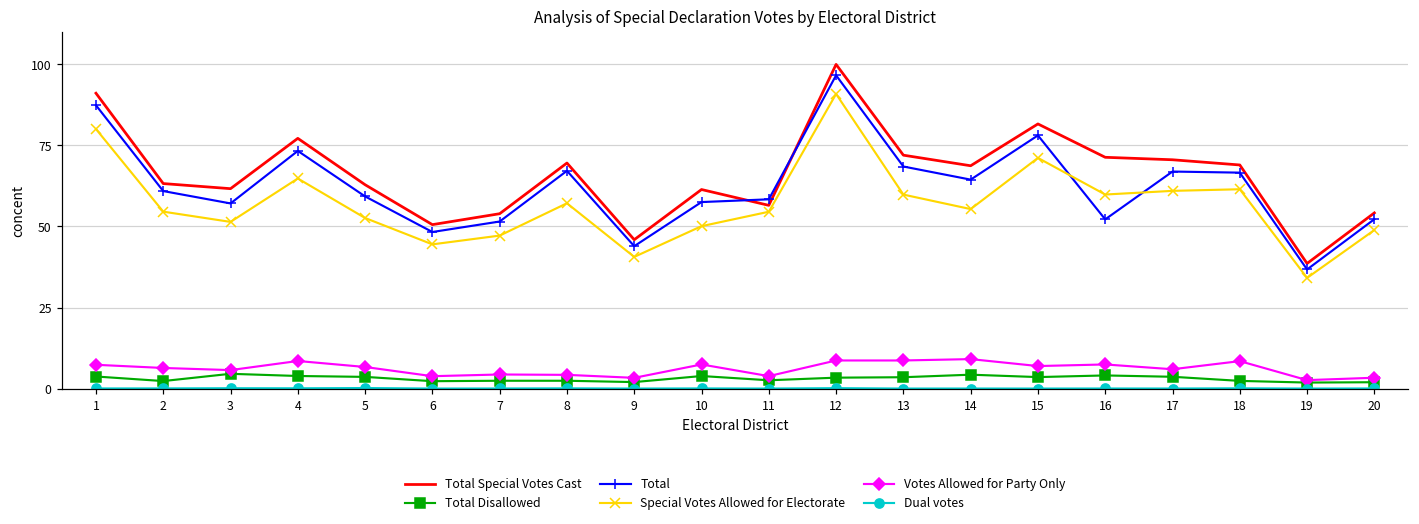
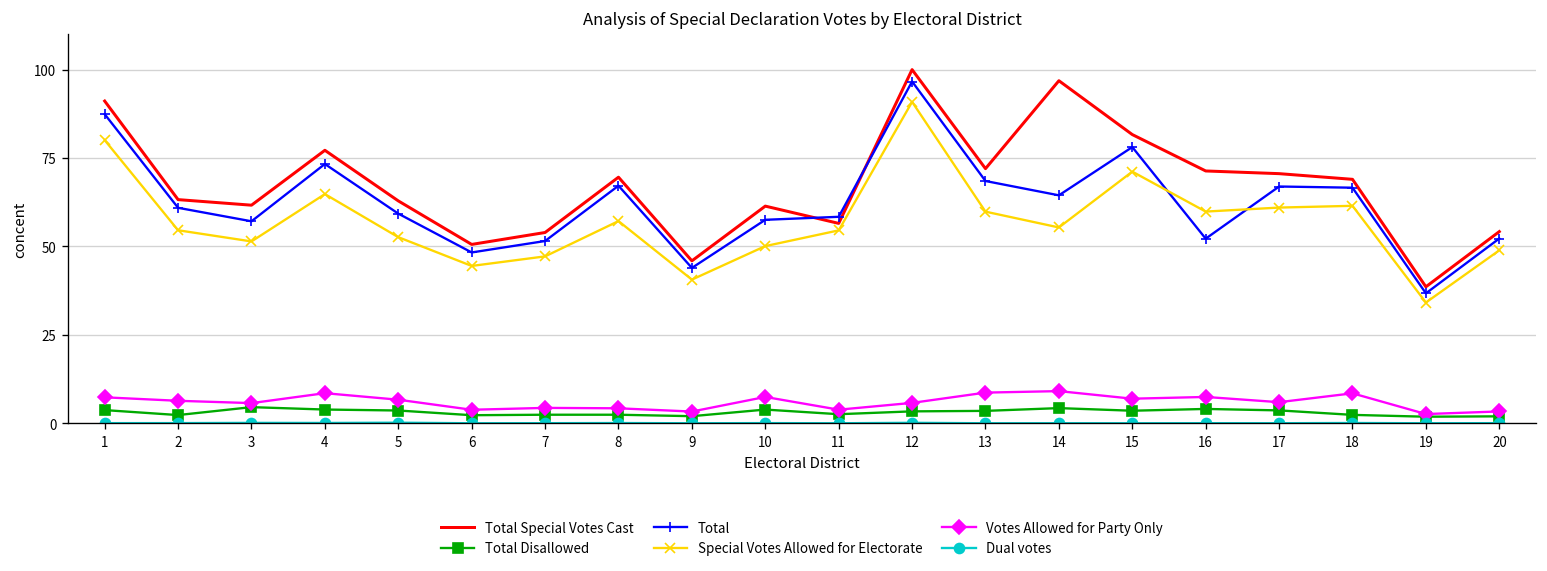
  {
    "Total Special Votes Cast": {
      "1": 91,
      "2": 63,
      "3": 62,
      "4": 77,
      "5": 63,
      "6": 51,
      "7": 54,
      "8": 70,
      "9": 46,
      "10": 61,
      "11": 57,
      "12": 100,
      "13": 72,
-     "14": 69,
+     "14": 97,
      "15": 82,
      "16": 71,
      "17": 71,
      "18": 69,
      "19": 39,
      "20": 54
    },
    "Total Disallowed": {
      "1": 4,
      "2": 2,
      "3": 5,
      "4": 4,
      "5": 4,
      "6": 2,
      "7": 2,
      "8": 2,
      "9": 2,
      "10": 4,
      "11": 3,
      "12": 3,
      "13": 3,
      "14": 4,
      "15": 4,
      "16": 4,
      "17": 4,
      "18": 2,
      "20": 2
    },
    "Total": {
      "1": 87,
      "2": 61,
      "3": 57,
      "4": 73,
      "5": 59,
      "6": 48,
      "7": 52,
      "8": 67,
      "9": 44,
      "10": 58,
      "11": 58,
      "12": 97,
      "13": 69,
      "14": 64,
      "15": 78,
      "16": 52,
      "17": 67,
      "18": 67,
      "19": 37,
      "20": 52
    },
    "Special Votes Allowed for Electorate": {
      "1": 80,
      "2": 55,
      "3": 51,
      "4": 65,
      "5": 53,
      "6": 44,
      "7": 47,
      "8": 57,
      "9": 41,
      "10": 50,
      "11": 55,
      "12": 91,
      "13": 60,
      "14": 55,
      "15": 71,
      "16": 60,
      "17": 61,
      "18": 61,
      "19": 34,
      "20": 49
    },
    "Votes Allowed for Party Only": {
      "1": 7,
      "2": 6,
      "3": 6,
      "4": 9,
      "5": 7,
      "6": 4,
      "7": 4,
      "8": 4,
      "9": 3,
      "10": 7,
      "11": 4,
-     "12": 9,
+     "12": 6,
      "13": 9,
      "14": 9,
      "15": 7,
      "16": 7,
      "17": 6,
      "18": 8,
      "20": 3
    },
    "Dual votes": {
      "1": 0,
      "2": 0,
      "3": 0,
      "4": 0,
      "5": 0,
      "6": 0,
      "7": 0,
      "8": 0,
      "9": 0,
      "10": 0,
      "11": 0,
      "12": 0,
      "13": 0,
      "14": 0,
      "15": 0,
      "16": 0,
      "17": 0,
      "18": 0,
      "19": 0,
      "20": 0
    }
  }
